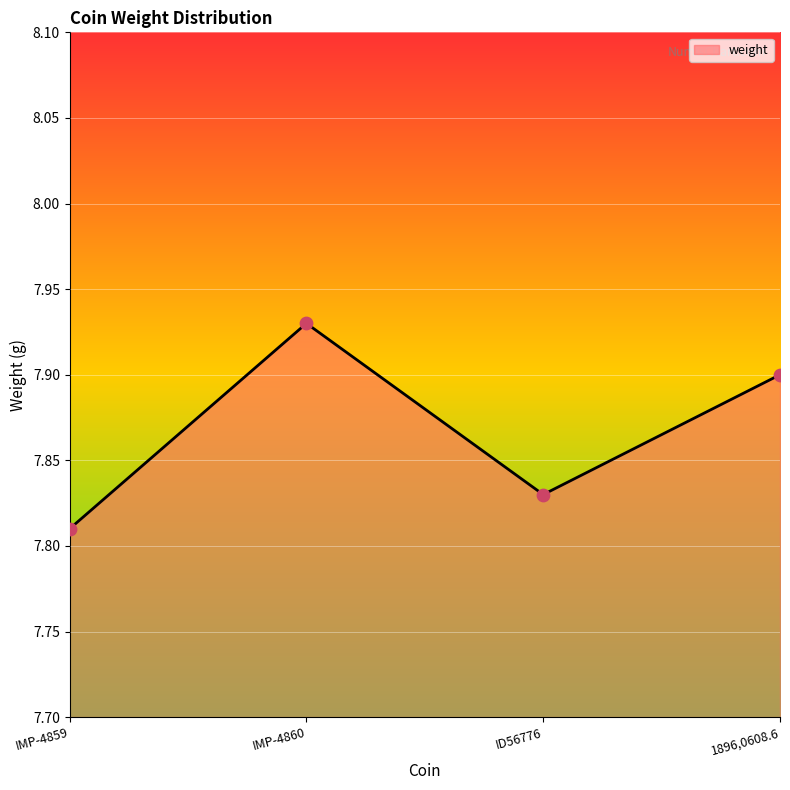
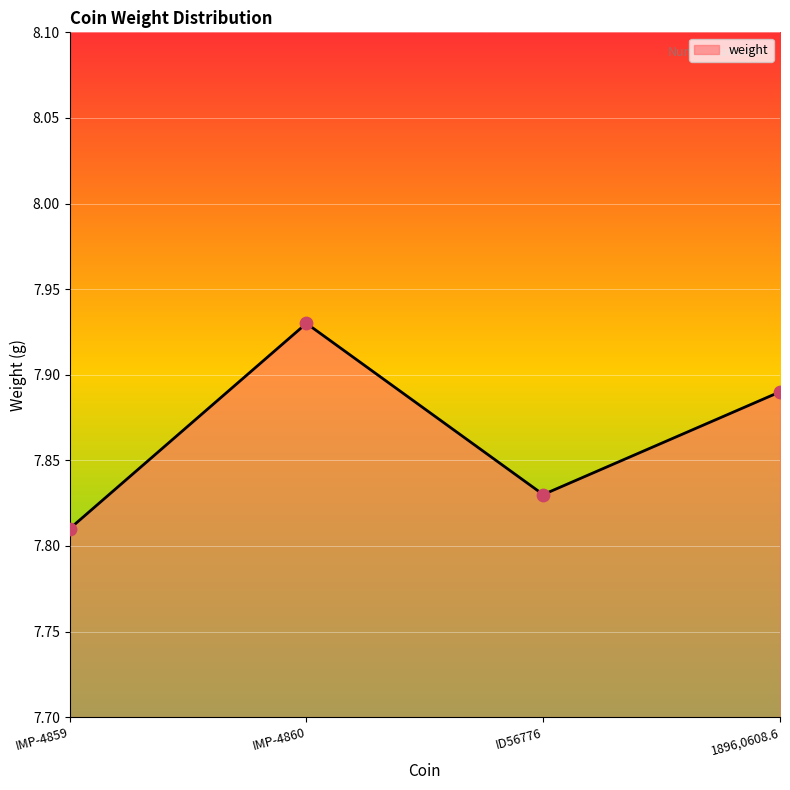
  {
    "IMP-4859": 7.81,
    "IMP-4860": 7.93,
    "ID56776": 7.83,
-   "1896,0608.6": 7.90
+   "1896,0608.6": 7.89
  }
